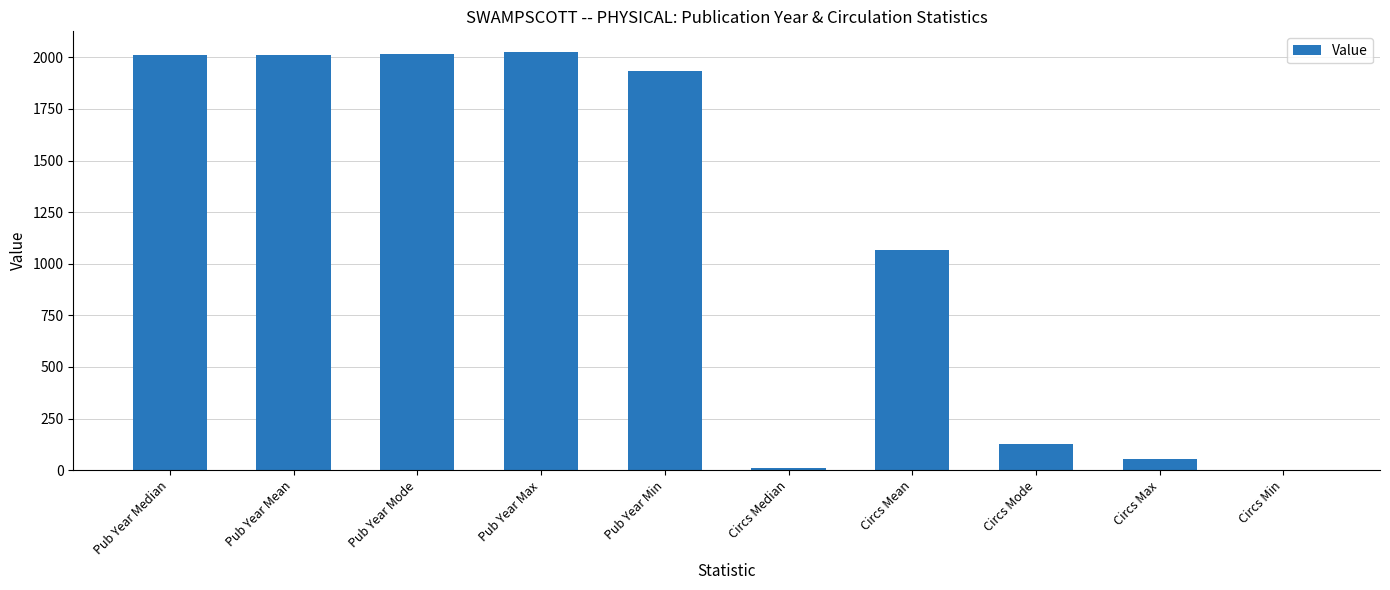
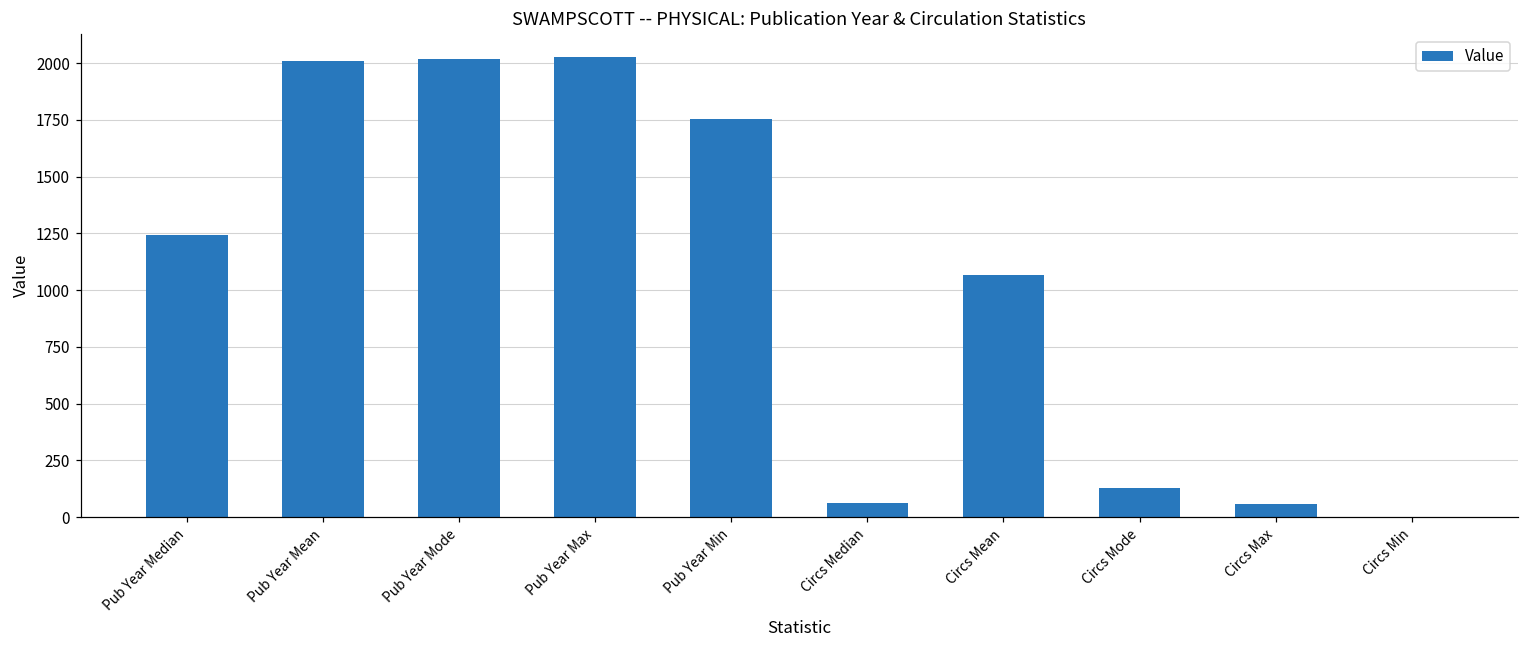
  {
-   "Pub Year Median": 2010,
+   "Pub Year Median": 1250,
    "Pub Year Mean": 2010,
    "Pub Year Mode": 2020,
    "Pub Year Max": 2030,
-   "Pub Year Min": 1930,
-   "Circs Median": 10,
+   "Pub Year Min": 1750,
+   "Circs Median": 60,
    "Circs Mean": 1070,
    "Circs Mode": 130,
    "Circs Max": 60,
    "Circs Min": 0
  }
